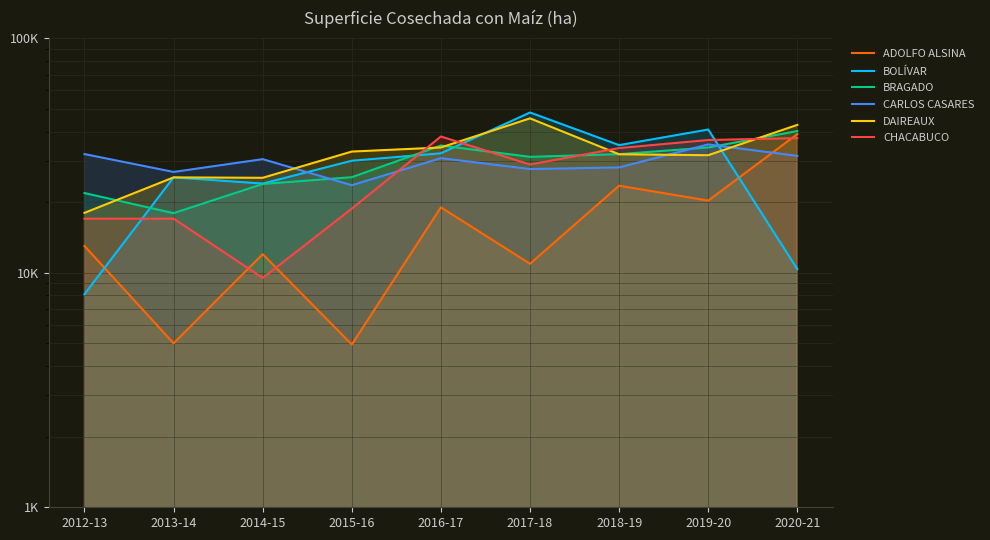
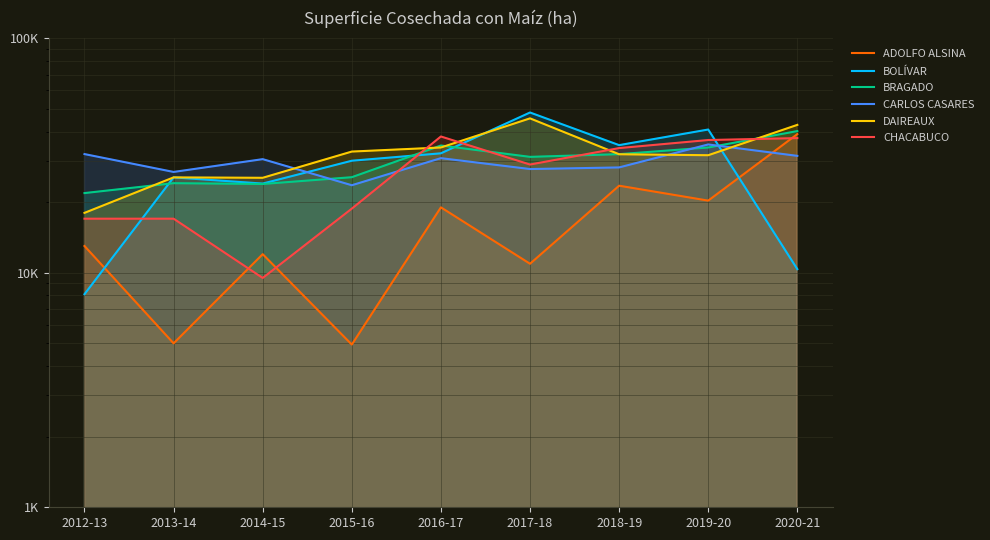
  {
    "ADOLFO ALSINA": {
      "2012-13": 13000,
      "2013-14": 5000,
      "2014-15": 12000,
      "2015-16": 4900,
      "2016-17": 19000,
      "2017-18": 11000,
      "2018-19": 24000,
      "2019-20": 20000,
      "2020-21": 39000
    },
    "BOLÍVAR": {
      "2012-13": 8100,
      "2015-16": 30000,
      "2016-17": 32000,
      "2017-18": 48000,
      "2018-19": 35000,
      "2019-20": 41000,
      "2020-21": 10000
    },
    "BRAGADO": {
      "2012-13": 22000,
-     "2013-14": 18000,
+     "2013-14": 24000,
      "2015-16": 26000,
      "2017-18": 31000,
      "2019-20": 34000,
      "2020-21": 40000
    },
    "CARLOS CASARES": {
      "2012-13": 32000,
      "2013-14": 27000,
      "2014-15": 31000,
      "2015-16": 24000,
      "2016-17": 31000,
      "2017-18": 28000,
      "2018-19": 28000,
      "2019-20": 35000,
      "2020-21": 32000
    },
    "DAIREAUX": {
      "2012-13": 18000,
      "2014-15": 25000,
      "2015-16": 33000,
      "2017-18": 46000,
      "2019-20": 32000,
      "2020-21": 43000
    },
    "CHACABUCO": {
      "2012-13": 17000,
      "2013-14": 17000,
      "2014-15": 9500,
      "2015-16": 19000,
      "2016-17": 38000,
      "2017-18": 29000,
      "2018-19": 34000,
      "2019-20": 37000,
      "2020-21": 38000
    }
  }
